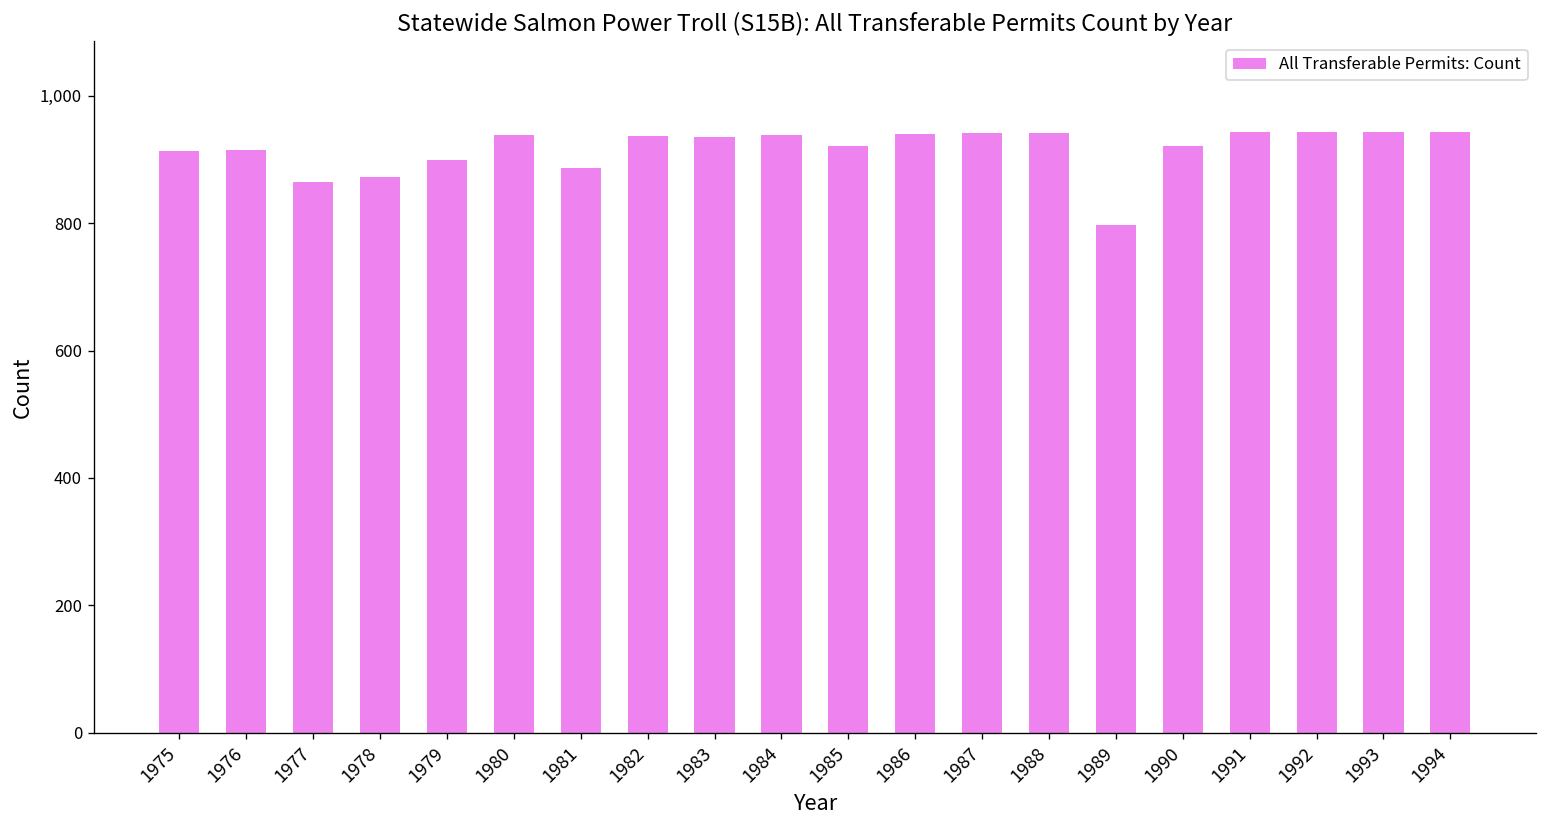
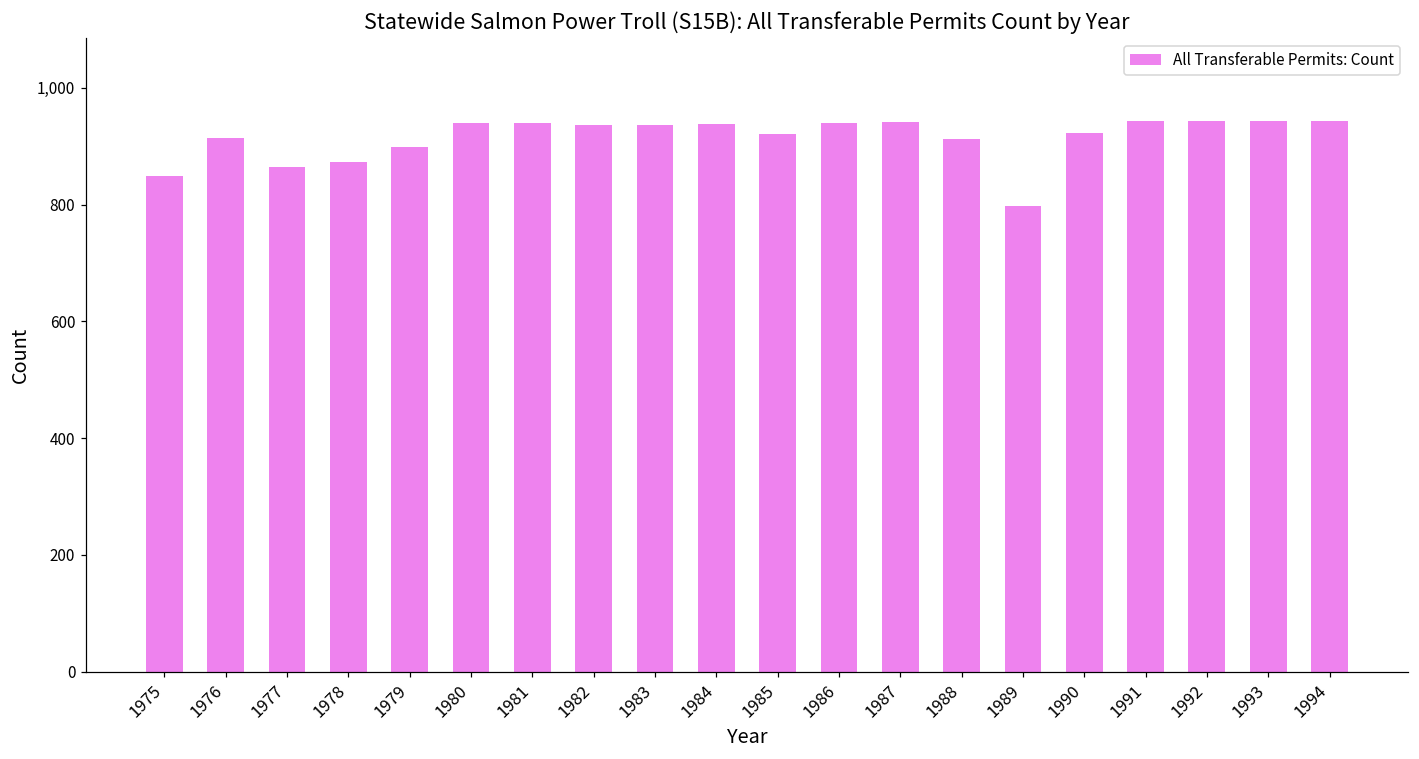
  {
-   "1975": 910,
+   "1975": 850,
    "1976": 920,
    "1977": 860,
    "1978": 870,
    "1979": 900,
    "1980": 940,
-   "1981": 890,
+   "1981": 940,
    "1982": 940,
    "1983": 940,
    "1984": 940,
    "1985": 920,
    "1986": 940,
    "1987": 940,
-   "1988": 940,
+   "1988": 910,
    "1989": 800,
    "1990": 920,
    "1991": 940,
    "1992": 940,
    "1993": 940,
    "1994": 940
  }
